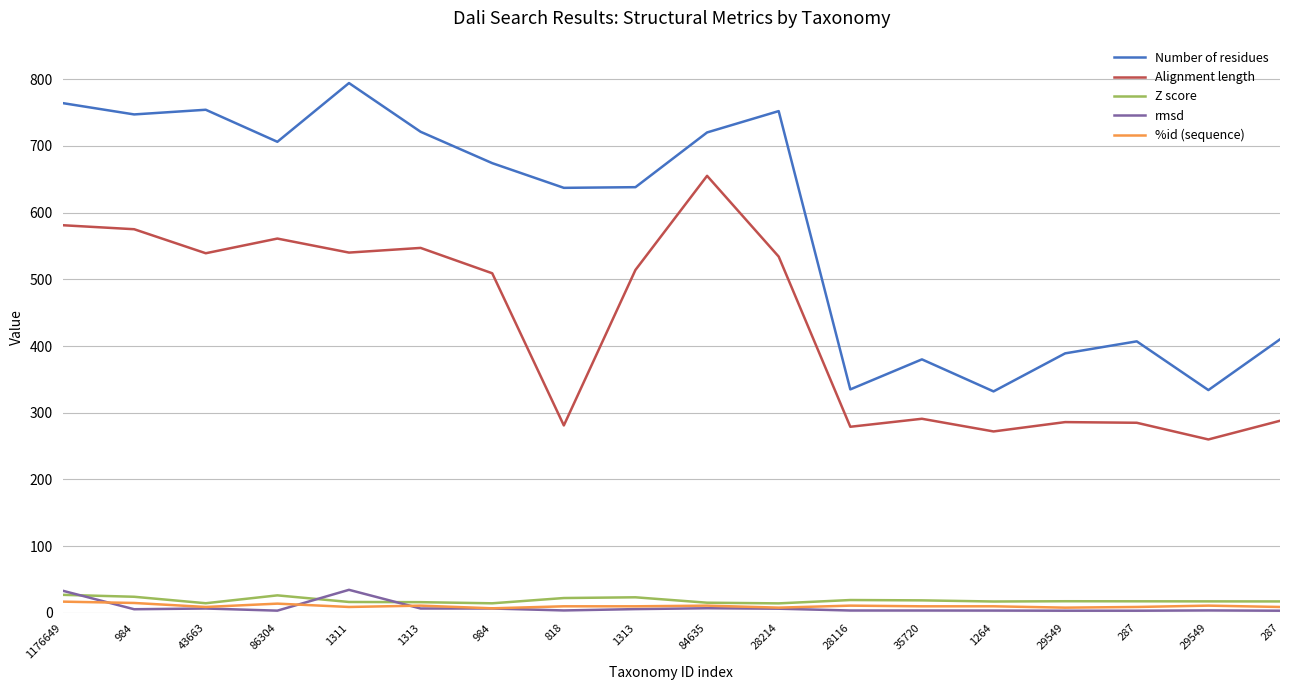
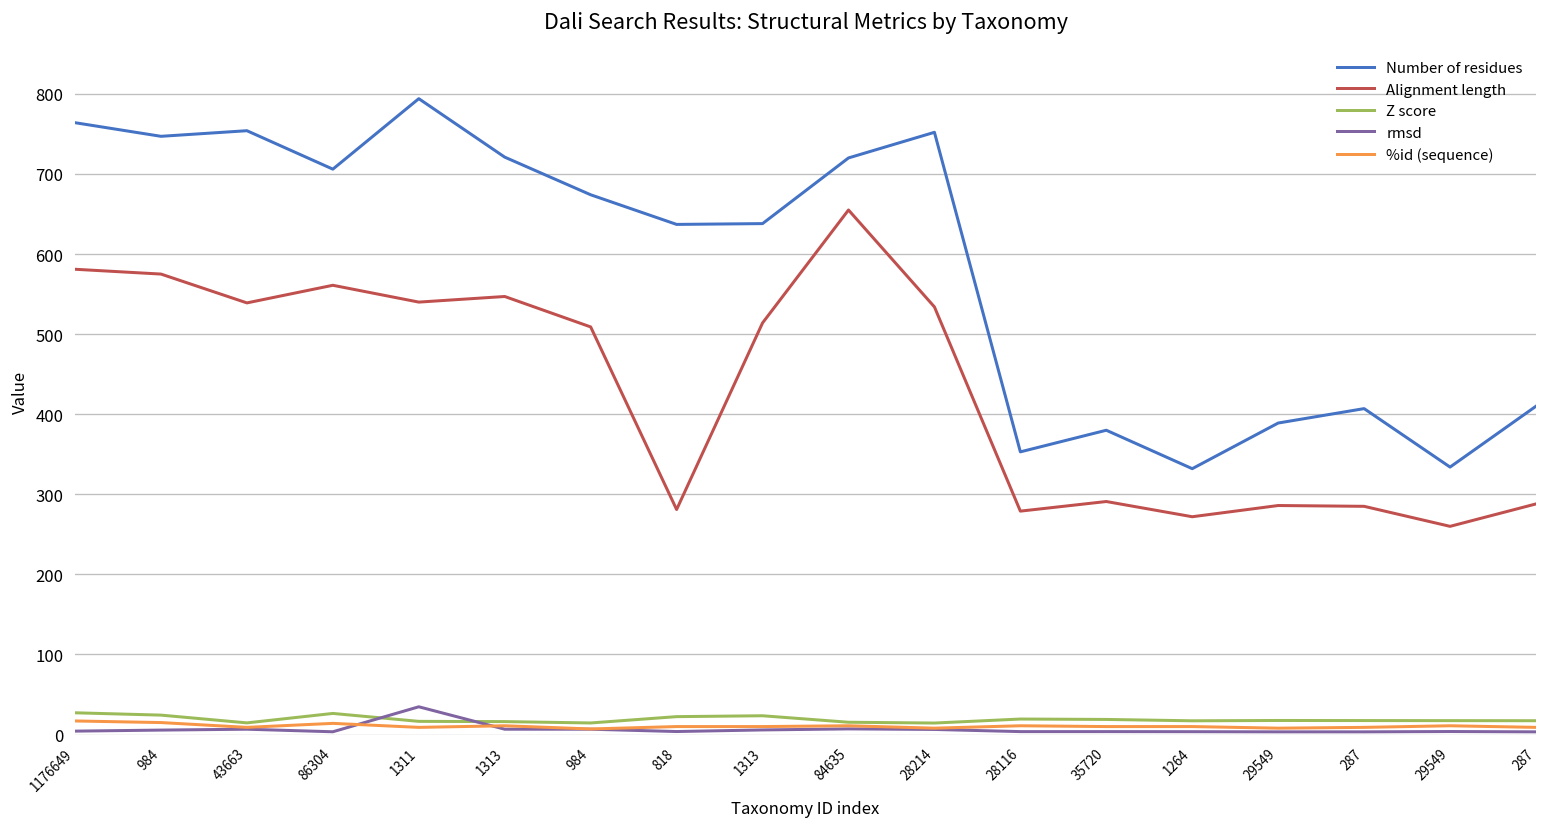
  {
    "Number of residues": {
      "1176649": 760,
      "43663": 750,
      "86304": 710,
      "1311": 790,
      "818": 640,
      "84635": 720,
      "28214": 750,
-     "28116": 340,
+     "28116": 350,
      "35720": 380,
      "1264": 330
    },
    "Alignment length": {
      "1176649": 580,
      "43663": 540,
      "86304": 560,
      "1311": 540,
      "818": 280,
      "84635": 660,
      "28214": 530,
      "28116": 280,
      "35720": 290,
      "1264": 270
    },
    "Z score": {
      "1176649": 30,
      "43663": 10,
      "86304": 30,
      "1311": 20,
      "818": 20,
      "84635": 20,
      "28214": 10,
      "28116": 20,
      "35720": 20,
      "1264": 20
    },
    "rmsd": {
-     "1176649": 30,
+     "1176649": 0,
      "86304": 0,
      "1311": 30,
      "818": 0,
      "84635": 10,
      "28116": 0,
      "35720": 0,
      "1264": 0
    },
    "%id (sequence)": {
      "1176649": 20,
      "86304": 10,
      "1311": 10,
      "818": 10,
      "84635": 10,
      "28116": 10,
      "35720": 10,
      "1264": 10
    }
  }
